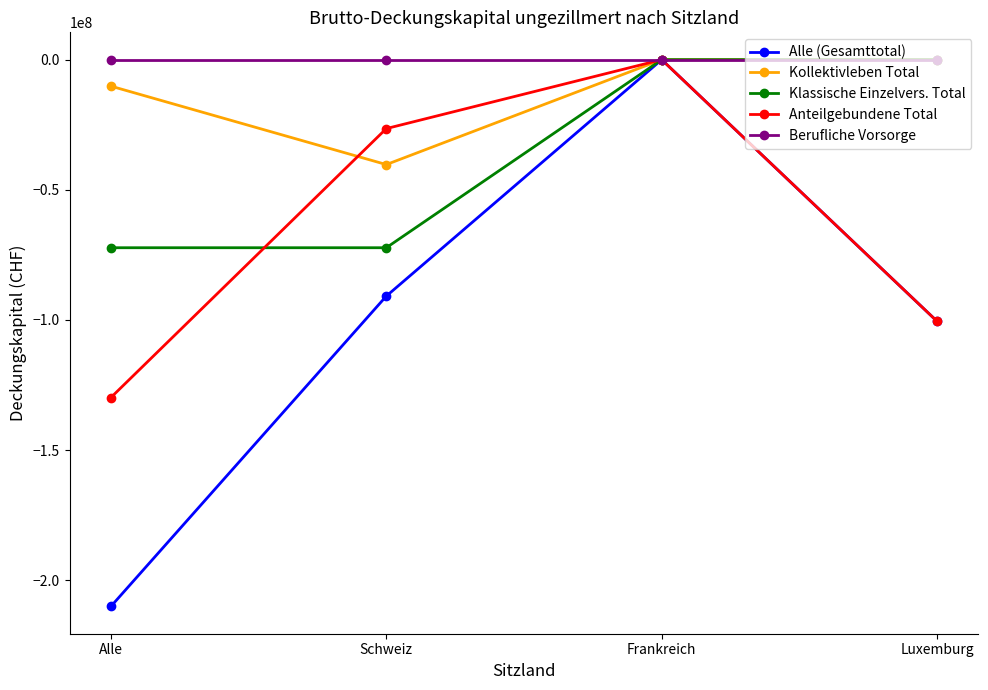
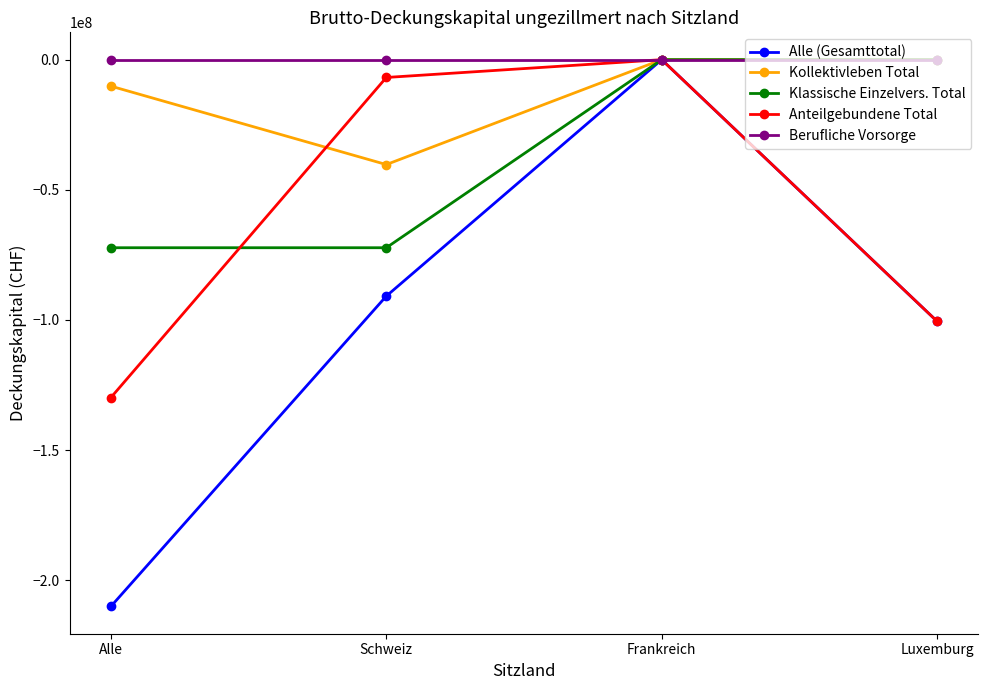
  {
    "Alle (Gesamttotal)": {
      "Alle": -210000000,
      "Schweiz": -91000000
    },
    "Kollektivleben Total": {
      "Alle": -10000000,
      "Schweiz": -40000000
    },
    "Klassische Einzelvers. Total": {
      "Alle": -72000000,
      "Schweiz": -72000000
    },
    "Anteilgebundene Total": {
      "Alle": -130000000,
-     "Schweiz": -26000000
+     "Schweiz": -7000000
    },
    "Berufliche Vorsorge": {
      "Alle": 0,
      "Schweiz": 0
    }
  }
